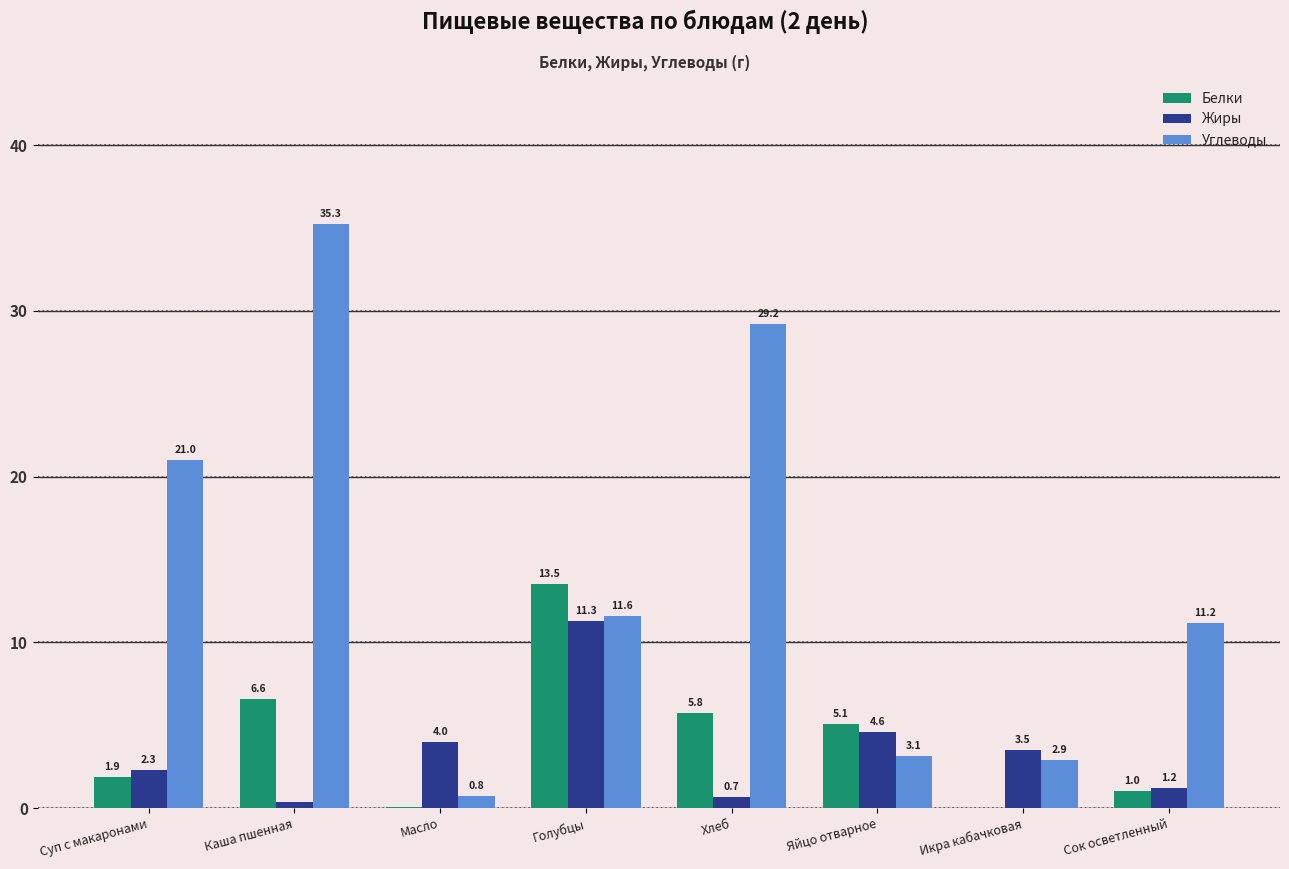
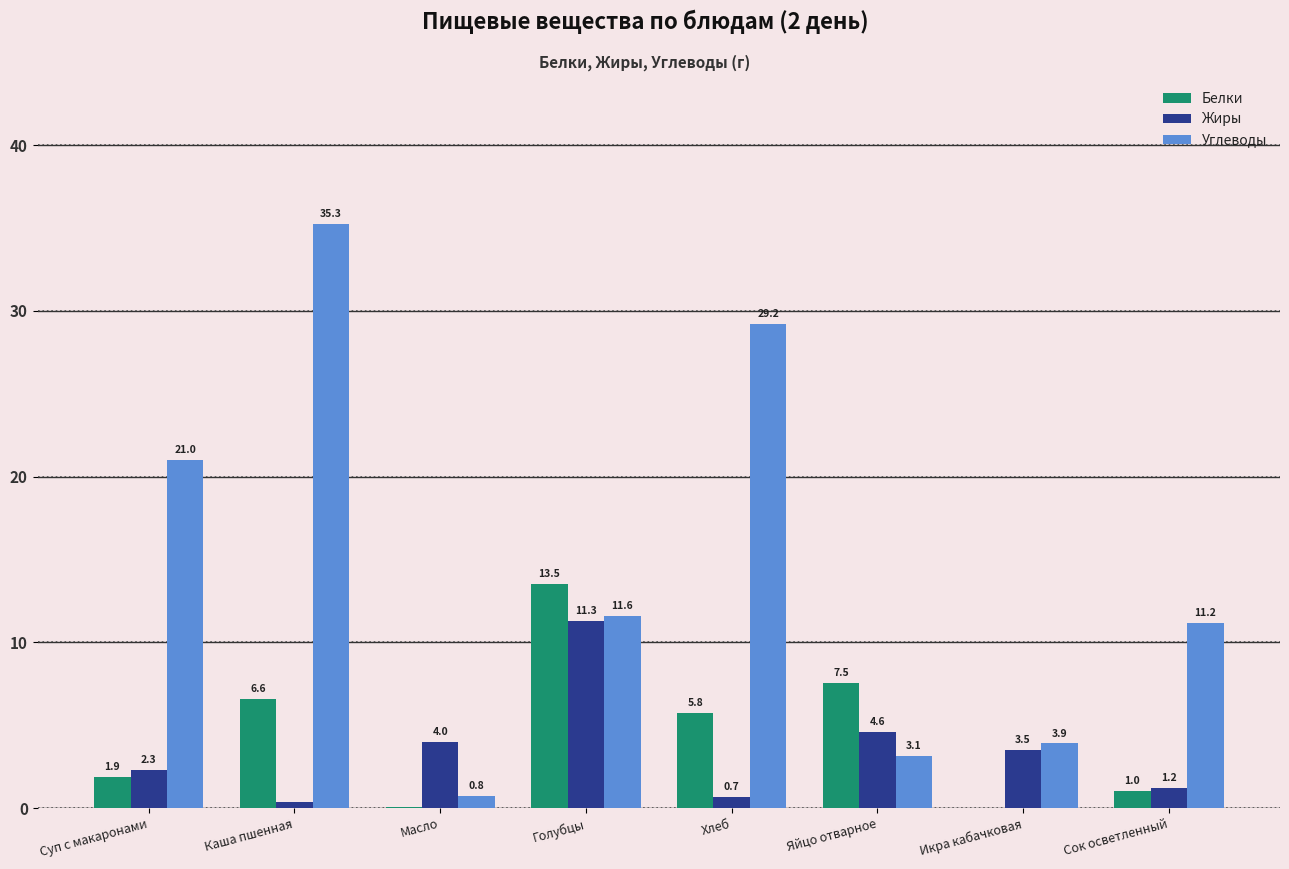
  {
    "Белки": {
      "Суп с макаронами": 1.9,
      "Каша пшенная": 6.6,
      "Голубцы": 13.5,
      "Хлеб": 5.8,
-     "Яйцо отварное": 5.1,
+     "Яйцо отварное": 7.5,
      "Сок осветленный": 1.0
    },
    "Жиры": {
      "Суп с макаронами": 2.3,
      "Масло": 4.0,
      "Голубцы": 11.3,
      "Хлеб": 0.7,
      "Яйцо отварное": 4.6,
      "Икра кабачковая": 3.5,
      "Сок осветленный": 1.2
    },
    "Углеводы": {
      "Суп с макаронами": 21.0,
      "Каша пшенная": 35.3,
      "Масло": 0.8,
      "Голубцы": 11.6,
      "Хлеб": 29.2,
      "Яйцо отварное": 3.1,
-     "Икра кабачковая": 2.9,
+     "Икра кабачковая": 3.9,
      "Сок осветленный": 11.2
    }
  }
